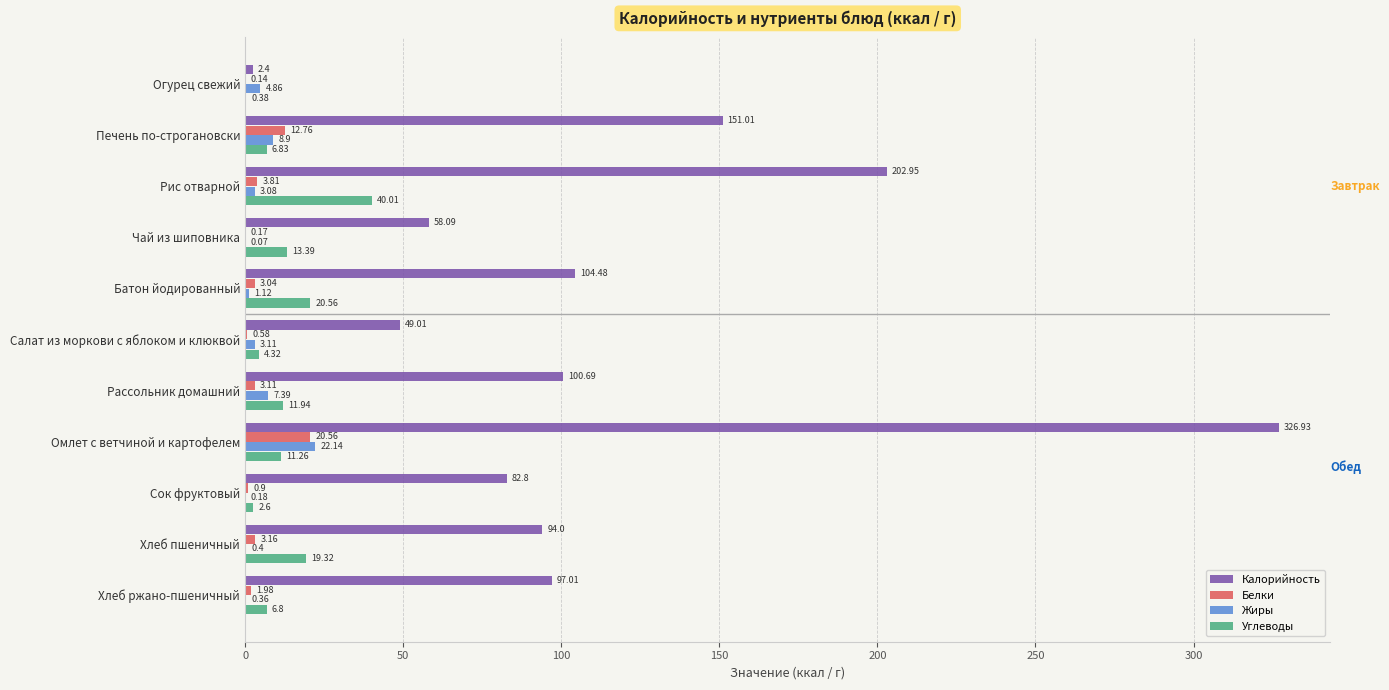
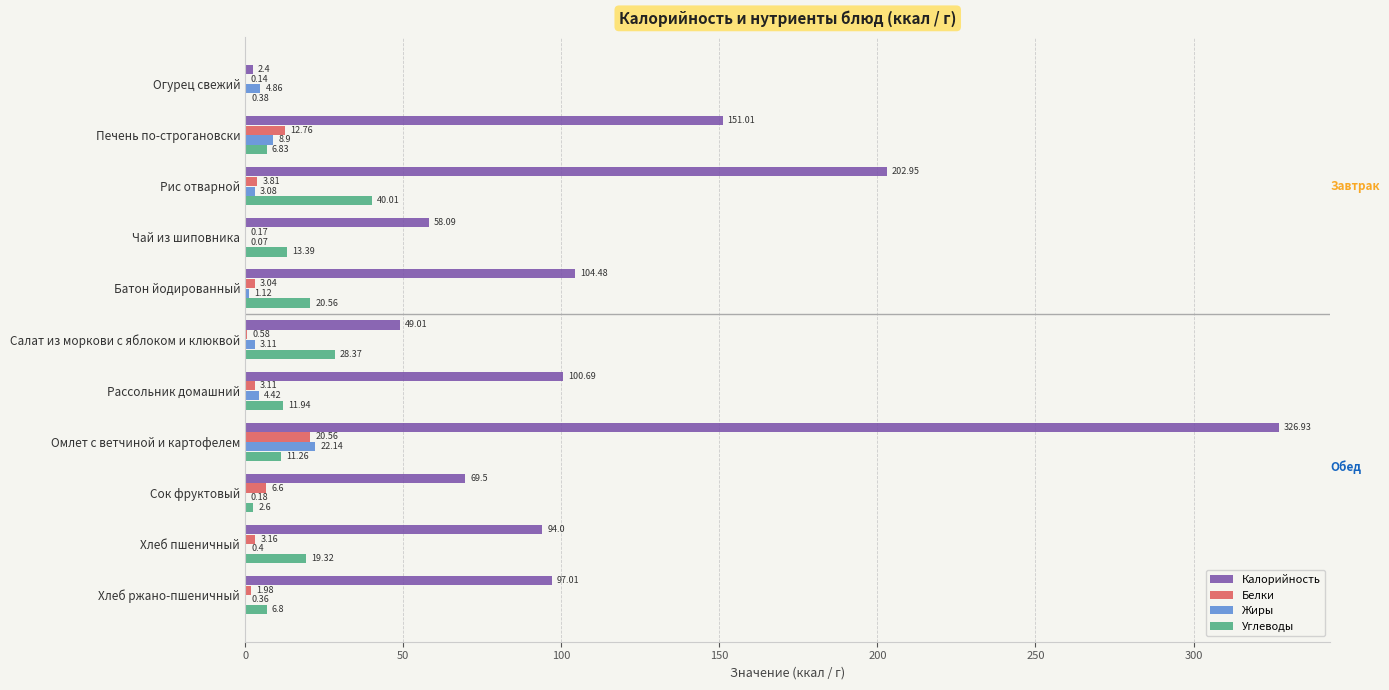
  {
    "Калорийность": {
      "Огурец свежий": 2.4,
      "Печень по-строгановски": 151.01,
      "Рис отварной": 202.95,
      "Чай из шиповника": 58.09,
      "Батон йодированный": 104.48,
      "Салат из моркови с яблоком и клюквой": 49.01,
      "Рассольник домашний": 100.69,
      "Омлет с ветчиной и картофелем": 326.93,
-     "Сок фруктовый": 82.8,
+     "Сок фруктовый": 69.5,
      "Хлеб пшеничный": 94.0,
      "Хлеб ржано-пшеничный": 97.01
    },
    "Белки": {
      "Огурец свежий": 0.14,
      "Печень по-строгановски": 12.76,
      "Рис отварной": 3.81,
      "Чай из шиповника": 0.17,
      "Батон йодированный": 3.04,
      "Салат из моркови с яблоком и клюквой": 0.58,
      "Рассольник домашний": 3.11,
      "Омлет с ветчиной и картофелем": 20.56,
-     "Сок фруктовый": 0.9,
+     "Сок фруктовый": 6.6,
      "Хлеб пшеничный": 3.16,
      "Хлеб ржано-пшеничный": 1.98
    },
    "Жиры": {
      "Огурец свежий": 4.86,
      "Печень по-строгановски": 8.9,
      "Рис отварной": 3.08,
      "Чай из шиповника": 0.07,
      "Батон йодированный": 1.12,
      "Салат из моркови с яблоком и клюквой": 3.11,
-     "Рассольник домашний": 7.39,
+     "Рассольник домашний": 4.42,
      "Омлет с ветчиной и картофелем": 22.14,
      "Сок фруктовый": 0.18,
      "Хлеб пшеничный": 0.4,
      "Хлеб ржано-пшеничный": 0.36
    },
    "Углеводы": {
      "Огурец свежий": 0.38,
      "Печень по-строгановски": 6.83,
      "Рис отварной": 40.01,
      "Чай из шиповника": 13.39,
      "Батон йодированный": 20.56,
-     "Салат из моркови с яблоком и клюквой": 4.32,
+     "Салат из моркови с яблоком и клюквой": 28.37,
      "Рассольник домашний": 11.94,
      "Омлет с ветчиной и картофелем": 11.26,
      "Сок фруктовый": 2.6,
      "Хлеб пшеничный": 19.32,
      "Хлеб ржано-пшеничный": 6.8
    }
  }
